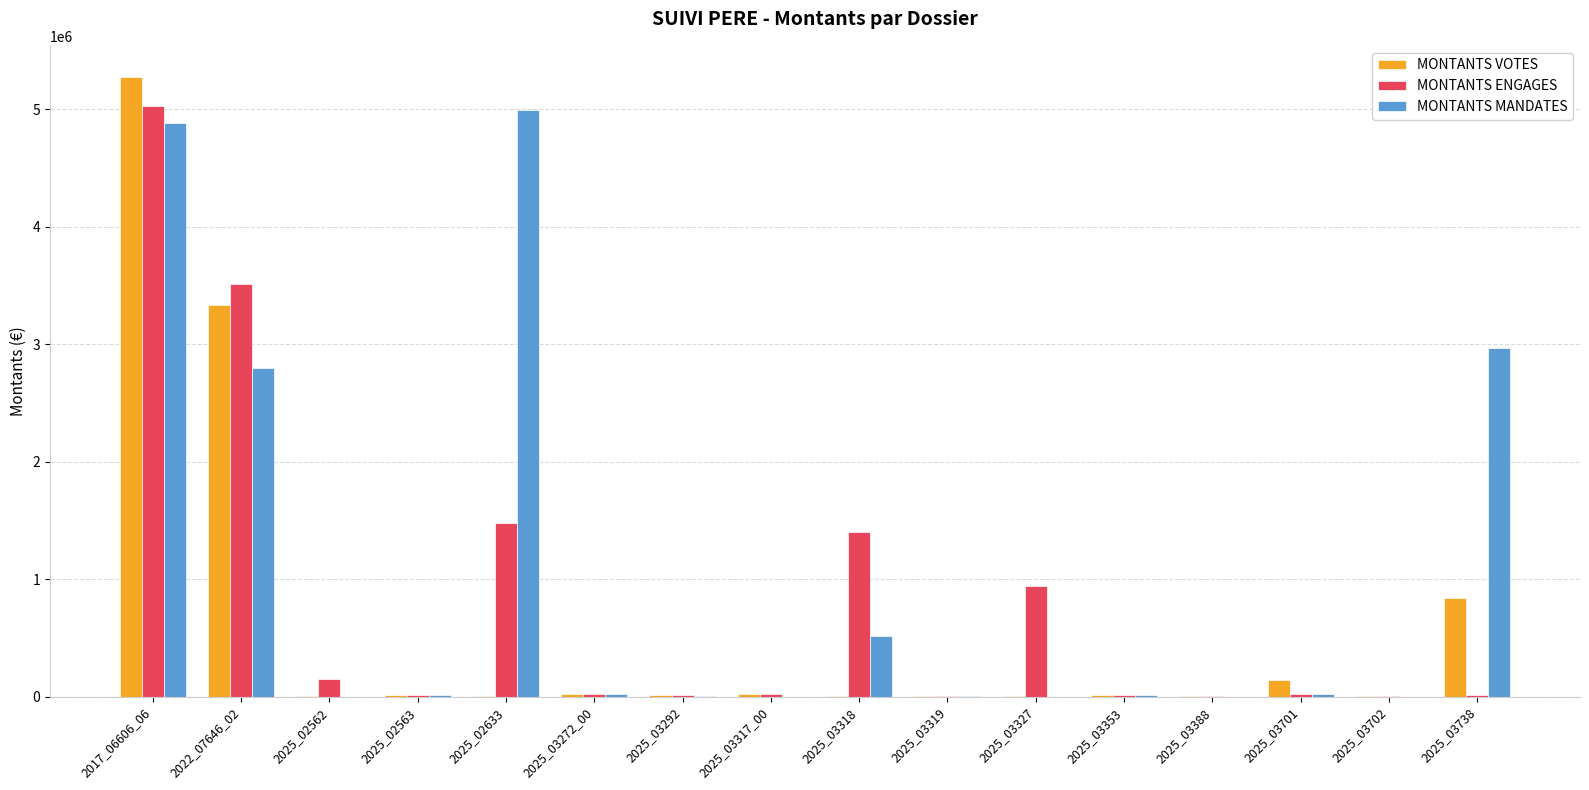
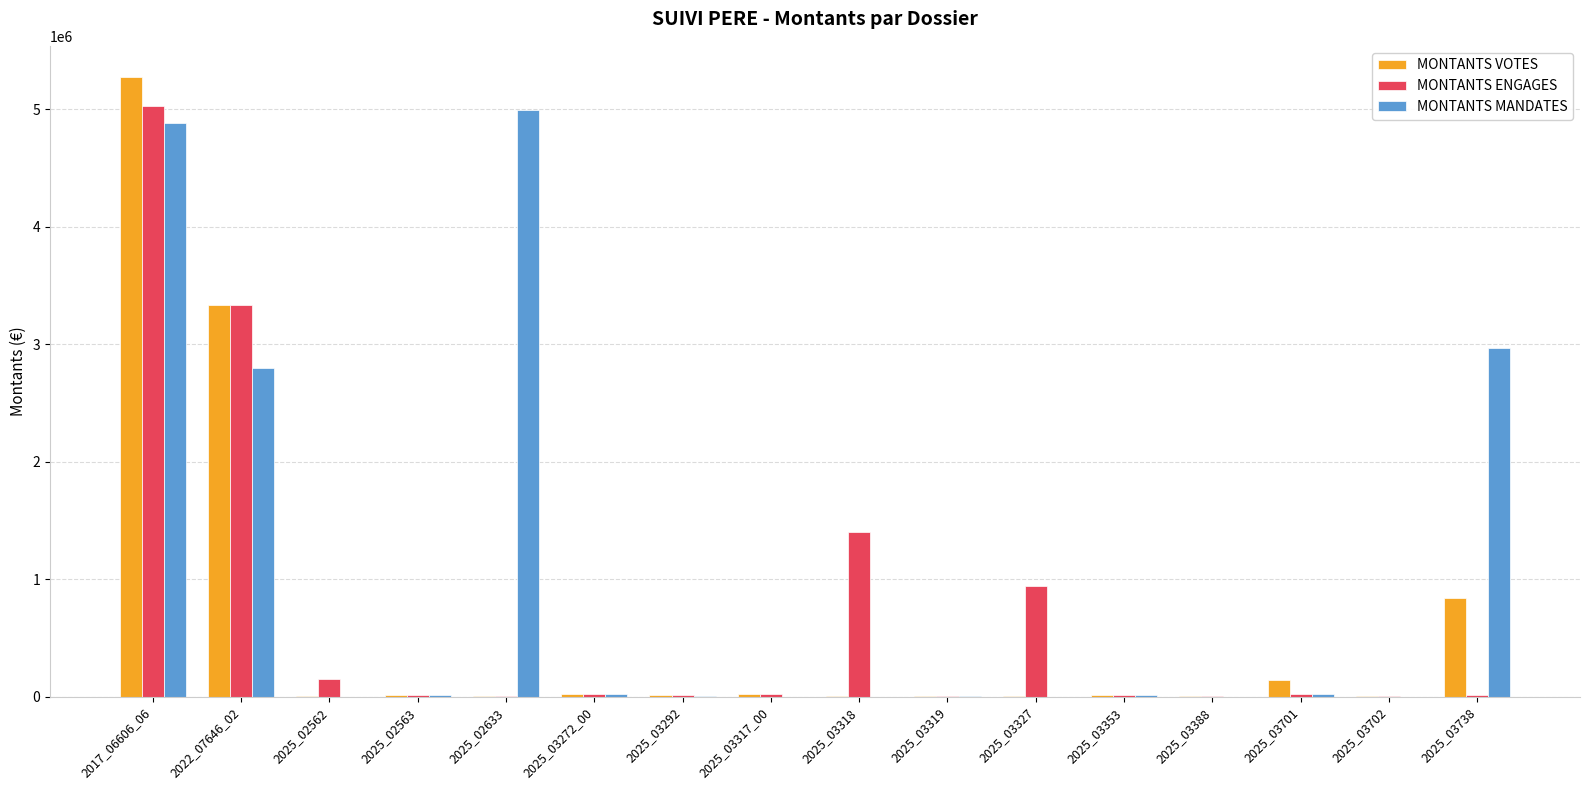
  {
    "MONTANTS VOTES": {
      "2017_06606_06": 5270000,
      "2022_07646_02": 3330000,
      "2025_03272_00": 20000,
      "2025_03701": 150000,
      "2025_03738": 840000
    },
    "MONTANTS ENGAGES": {
      "2017_06606_06": 5020000,
-     "2022_07646_02": 3510000,
+     "2022_07646_02": 3330000,
      "2025_02562": 150000,
-     "2025_02633": 1480000,
+     "2025_02633": 0,
      "2025_03272_00": 20000,
      "2025_03318": 1400000,
      "2025_03327": 940000,
      "2025_03701": 20000
    },
    "MONTANTS MANDATES": {
      "2017_06606_06": 4880000,
      "2022_07646_02": 2800000,
      "2025_02633": 4990000,
      "2025_03272_00": 20000,
      "2025_03317_00": 0,
-     "2025_03318": 520000,
+     "2025_03318": 0,
      "2025_03327": 0,
      "2025_03388": 0,
      "2025_03701": 20000,
      "2025_03738": 2970000
    }
  }
